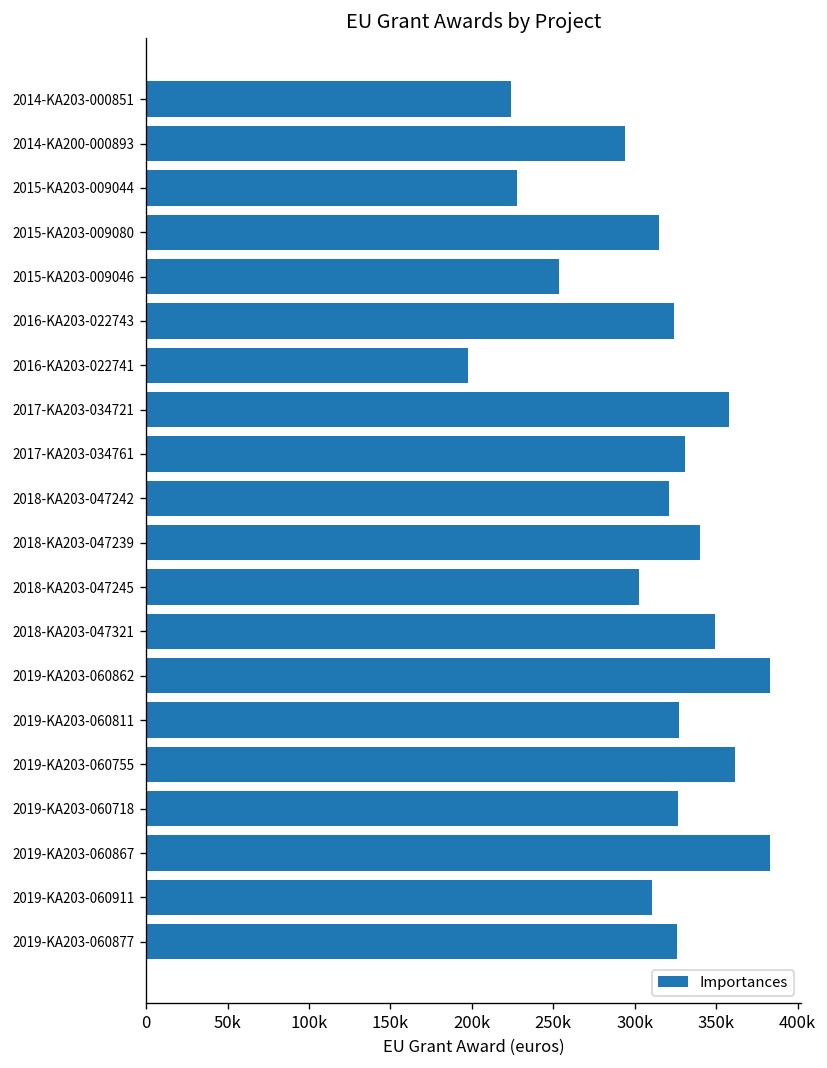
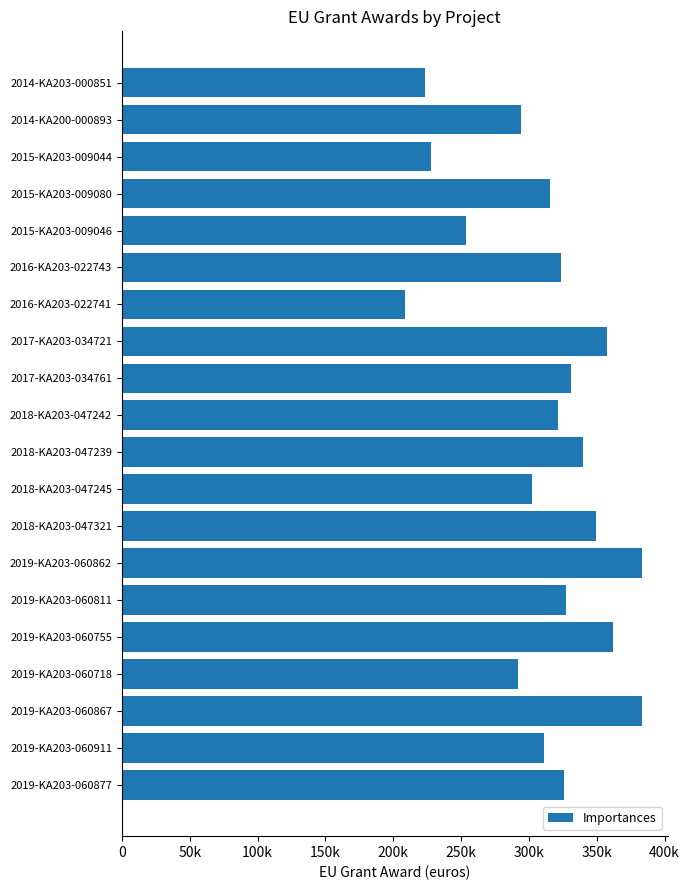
  {
    "2014-KA203-000851": 224000,
    "2014-KA200-000893": 294000,
    "2015-KA203-009044": 228000,
    "2015-KA203-009080": 315000,
    "2015-KA203-009046": 253000,
    "2016-KA203-022743": 324000,
-   "2016-KA203-022741": 198000,
+   "2016-KA203-022741": 209000,
    "2017-KA203-034721": 358000,
    "2017-KA203-034761": 331000,
    "2018-KA203-047242": 321000,
    "2018-KA203-047239": 340000,
    "2018-KA203-047245": 302000,
    "2018-KA203-047321": 349000,
    "2019-KA203-060862": 383000,
    "2019-KA203-060811": 327000,
    "2019-KA203-060755": 362000,
-   "2019-KA203-060718": 326000,
+   "2019-KA203-060718": 292000,
    "2019-KA203-060867": 383000,
    "2019-KA203-060911": 311000,
    "2019-KA203-060877": 326000
  }
